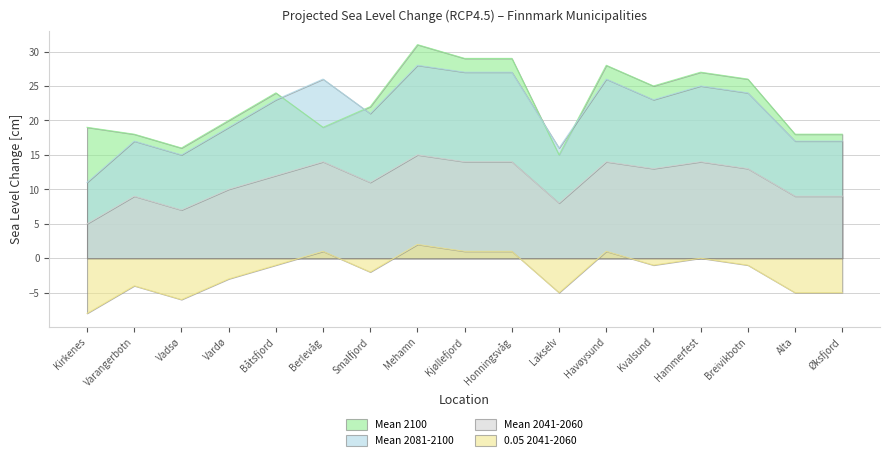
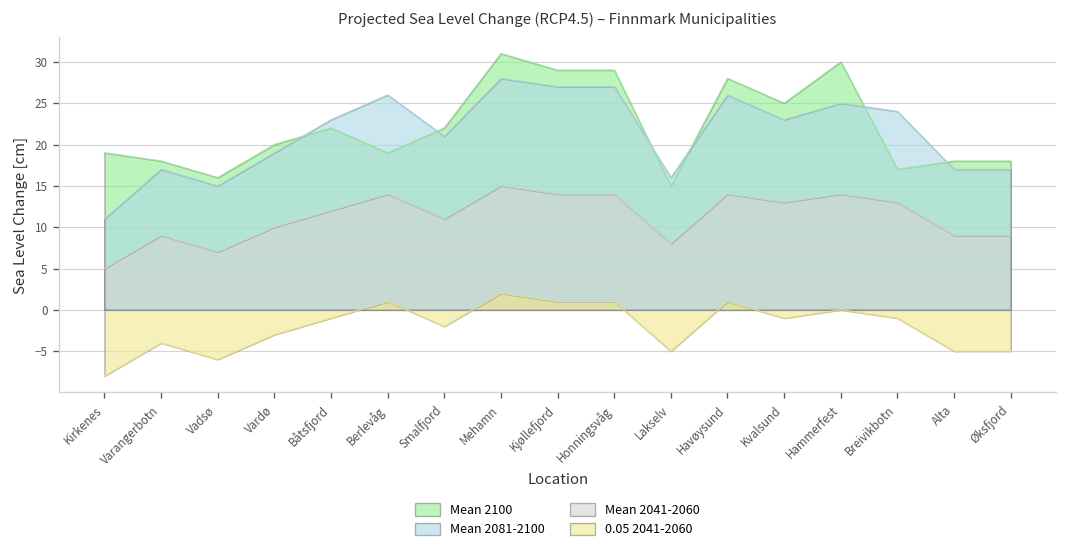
  {
    "Mean 2100": {
      "Kirkenes": 19,
      "Varangerbotn": 18,
      "Vadsø": 16,
      "Vardø": 20,
-     "Båtsfjord": 24,
+     "Båtsfjord": 22,
      "Berlevåg": 19,
      "Smalfjord": 22,
      "Mehamn": 31,
      "Kjøllefjord": 29,
      "Honningsvåg": 29,
      "Lakselv": 15,
      "Havøysund": 28,
      "Kvalsund": 25,
-     "Hammerfest": 27,
-     "Breivikbotn": 26,
+     "Hammerfest": 30,
+     "Breivikbotn": 17,
      "Alta": 18,
      "Øksfjord": 18
    }
  }
